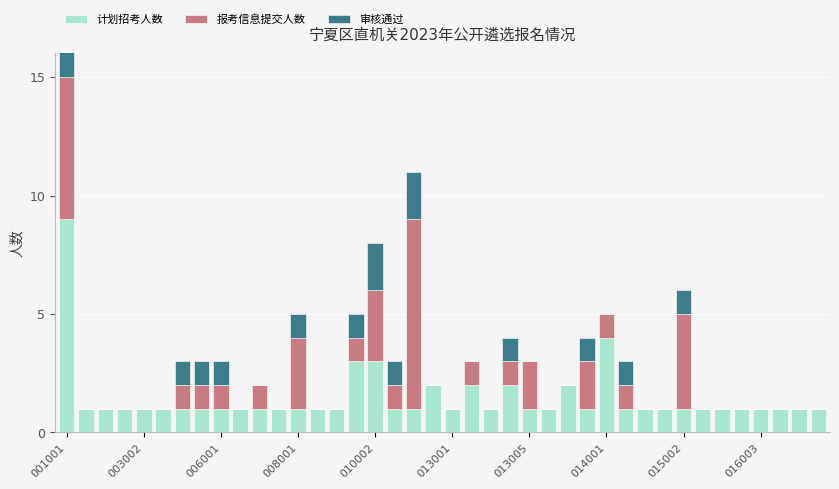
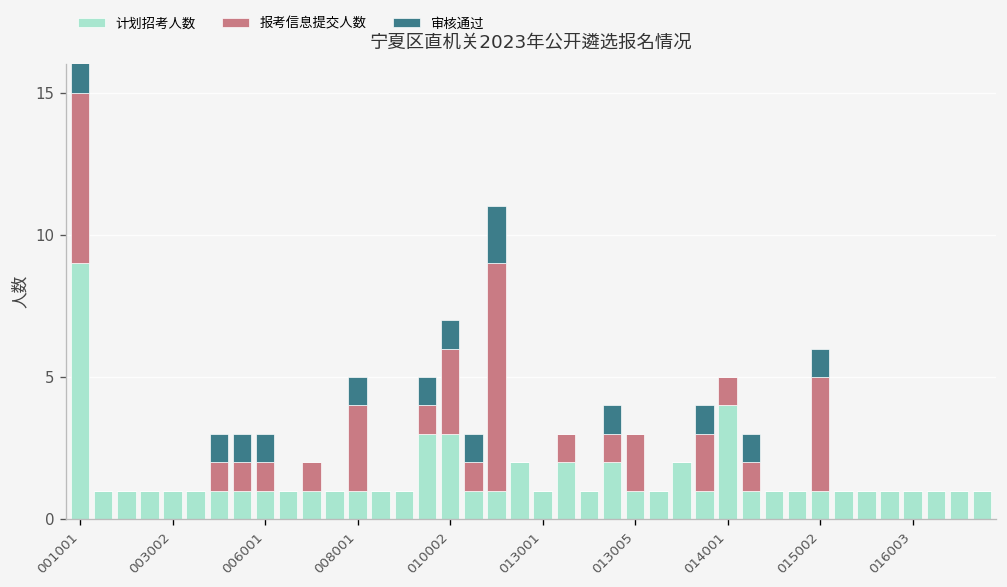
  {
    "计划招考人数": {
      "001001": 9,
      "003002": 1,
      "006001": 1,
      "008001": 1,
      "010002": 3,
      "013001": 1,
      "013005": 1,
      "014001": 4,
      "015002": 1,
      "016003": 1
    },
    "报考信息提交人数": {
      "001001": 6,
      "003002": 0,
      "006001": 1,
      "008001": 3,
      "010002": 3,
      "013001": 0,
      "013005": 2,
      "014001": 1,
      "015002": 4,
      "016003": 0
    },
    "审核通过": {
      "003002": 0,
      "006001": 1,
      "008001": 1,
-     "010002": 2,
+     "010002": 1,
      "013001": 0,
      "013005": 0,
      "014001": 0,
      "015002": 1,
      "016003": 0
    }
  }
